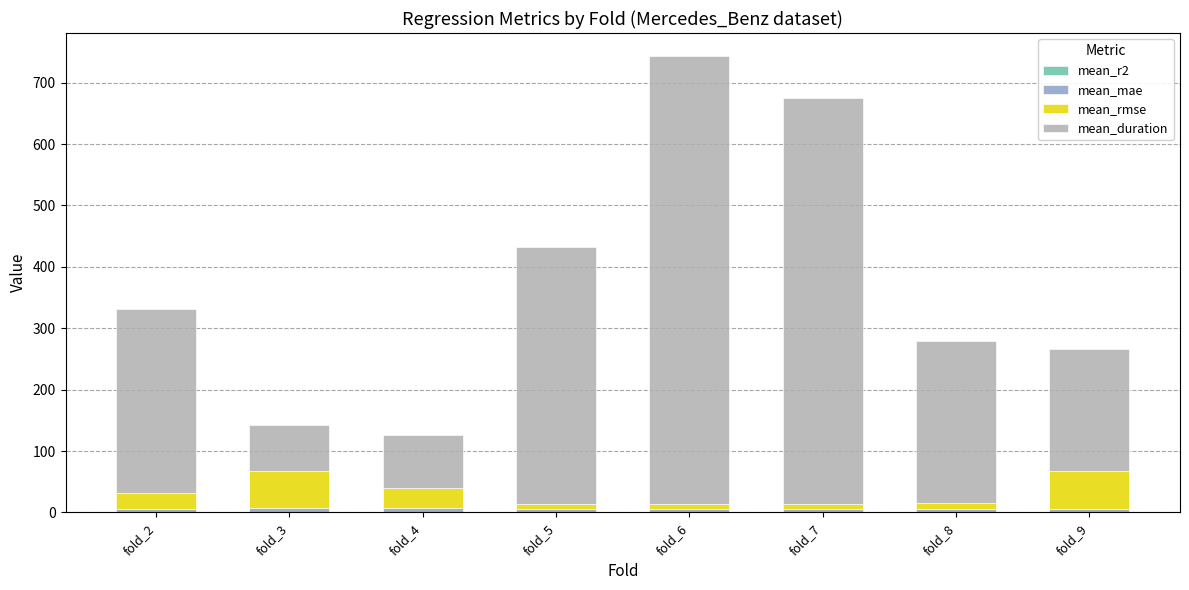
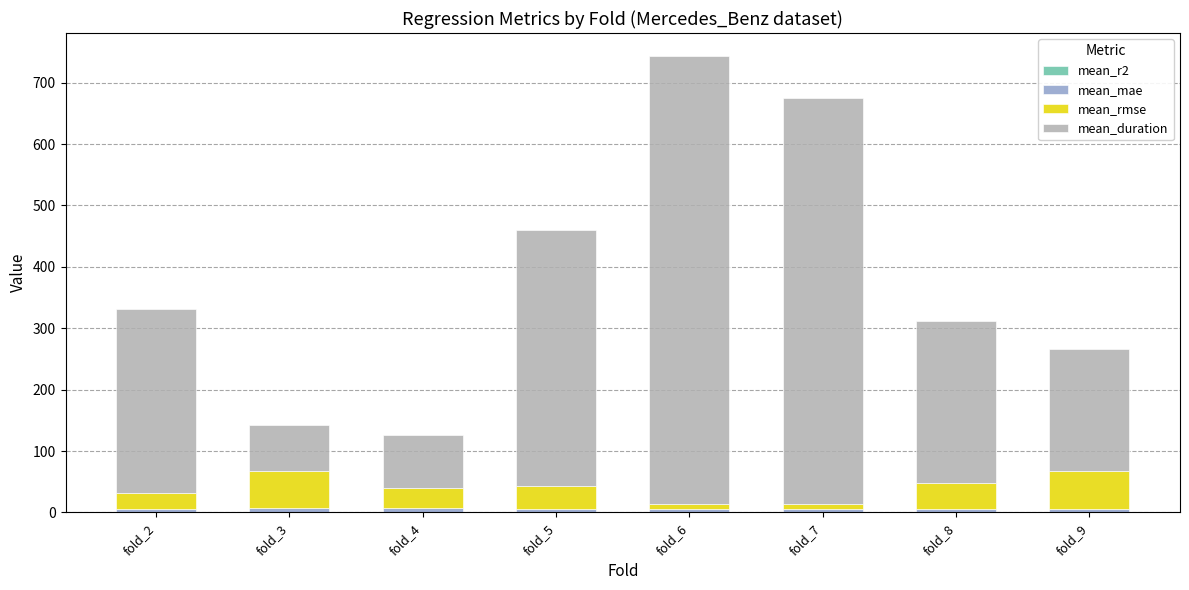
  {
    "mean_rmse": {
      "fold_2": 30,
      "fold_3": 60,
      "fold_4": 30,
-     "fold_5": 10,
+     "fold_5": 40,
      "fold_6": 10,
      "fold_7": 10,
-     "fold_8": 10,
+     "fold_8": 40,
      "fold_9": 60
    }
  }
